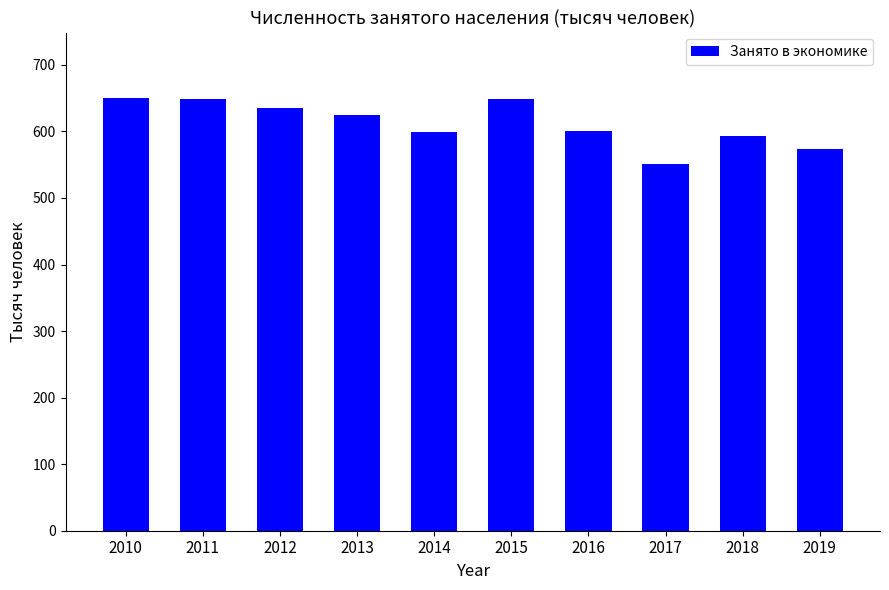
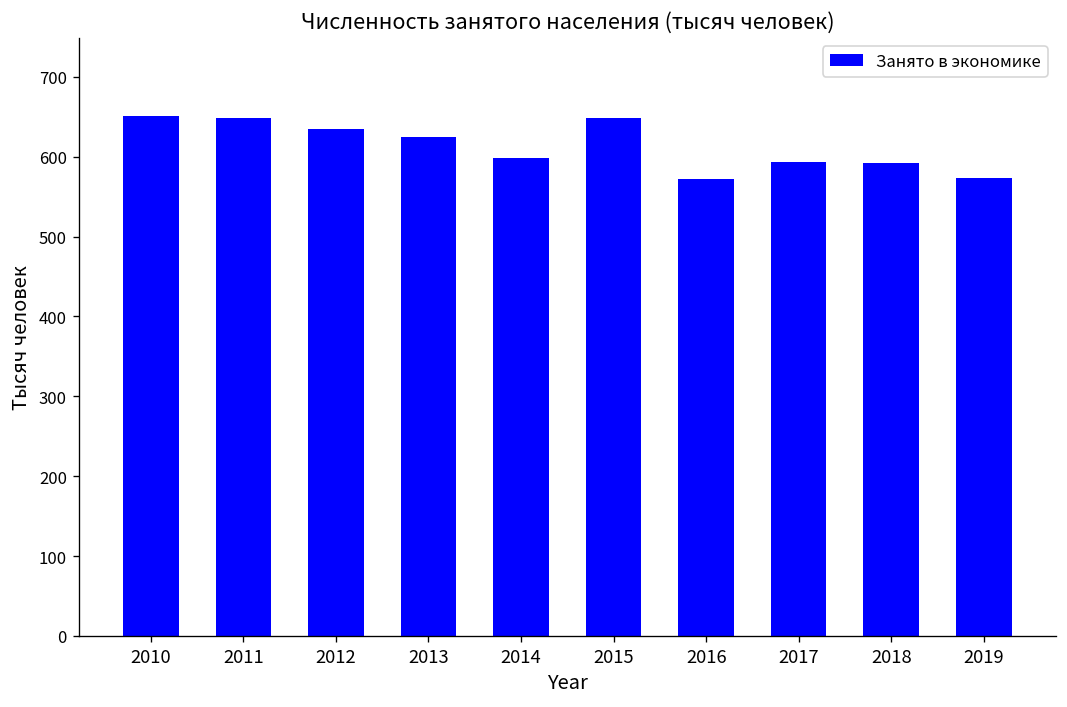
  {
    "2010": 650,
    "2011": 650,
    "2012": 640,
    "2013": 620,
    "2014": 600,
    "2015": 650,
-   "2016": 600,
-   "2017": 550,
+   "2016": 570,
+   "2017": 590,
    "2018": 590,
    "2019": 570
  }
